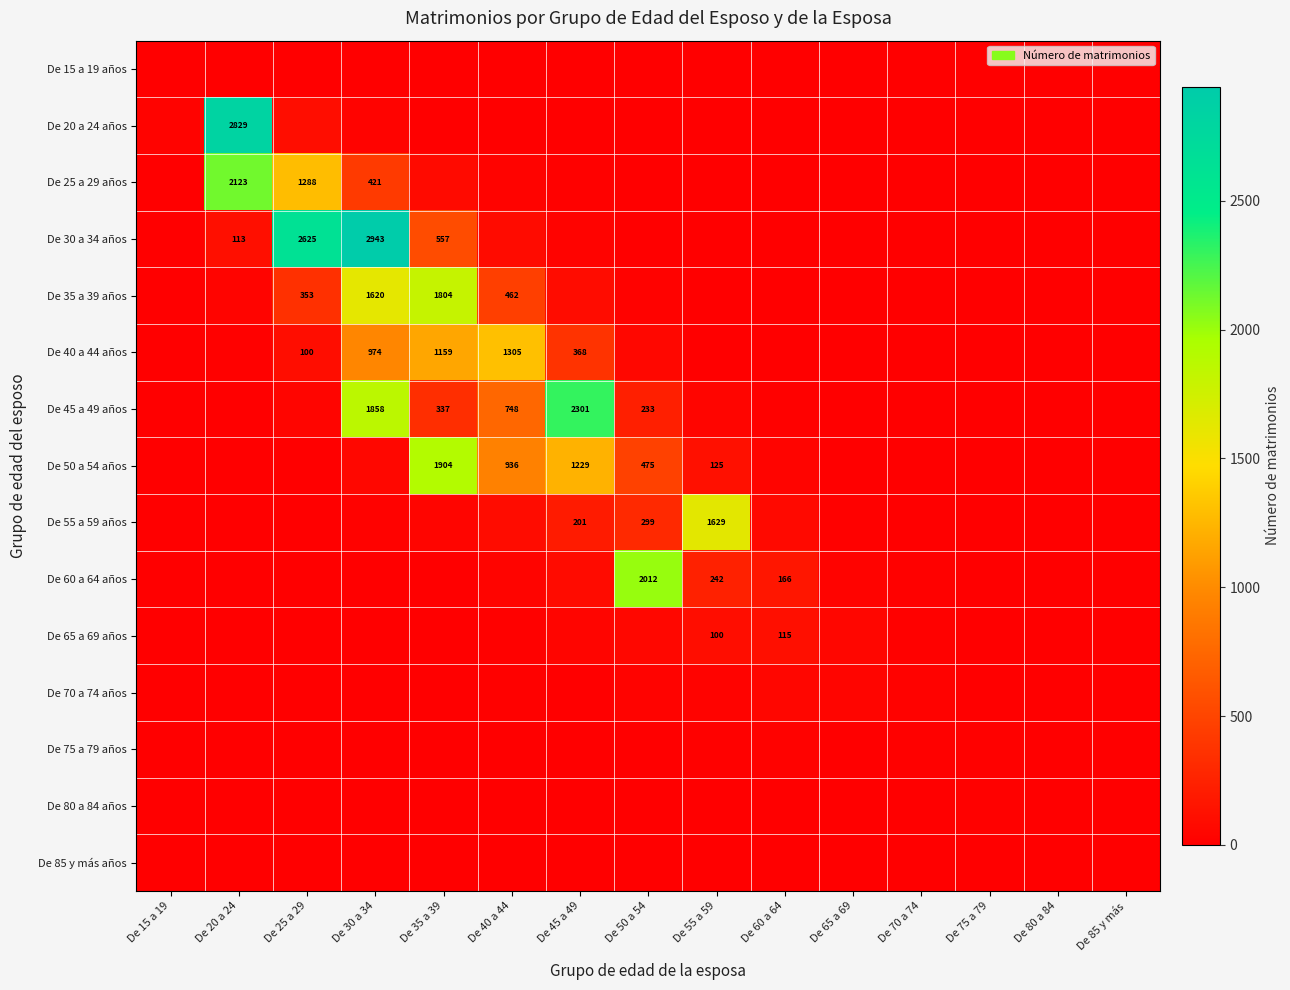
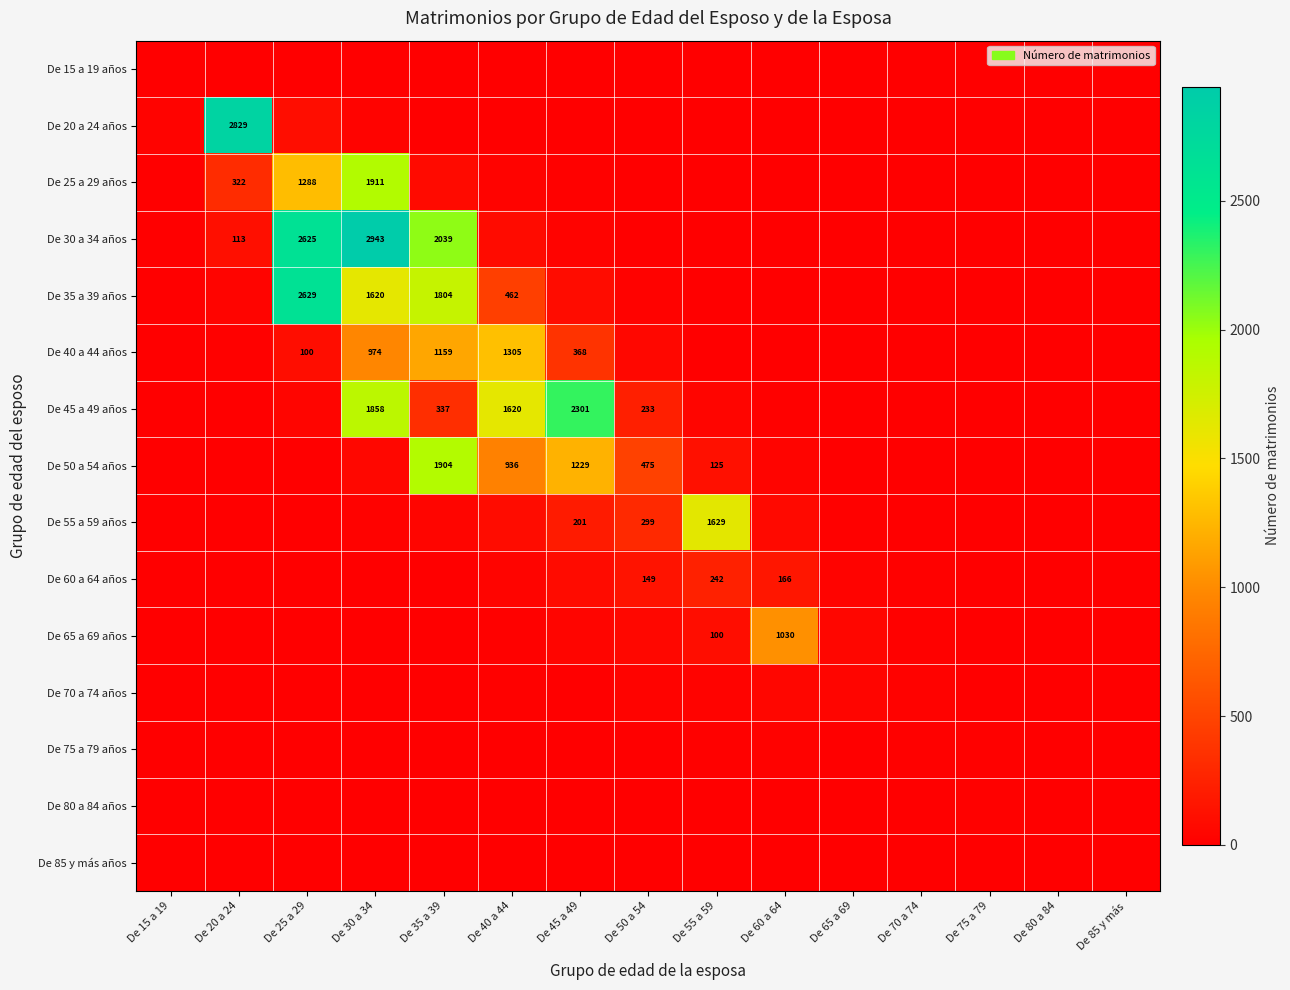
  {
    "De 20 a 24 años": {
      "De 20 a 24": 2829
    },
    "De 25 a 29 años": {
-     "De 20 a 24": 2123,
+     "De 20 a 24": 322,
      "De 25 a 29": 1288,
-     "De 30 a 34": 421
+     "De 30 a 34": 1911
    },
    "De 30 a 34 años": {
      "De 20 a 24": 113,
      "De 25 a 29": 2625,
      "De 30 a 34": 2943,
-     "De 35 a 39": 557
+     "De 35 a 39": 2039
    },
    "De 35 a 39 años": {
-     "De 25 a 29": 353,
+     "De 25 a 29": 2629,
      "De 30 a 34": 1620,
      "De 35 a 39": 1804,
      "De 40 a 44": 462
    },
    "De 40 a 44 años": {
      "De 25 a 29": 100,
      "De 30 a 34": 974,
      "De 35 a 39": 1159,
      "De 40 a 44": 1305,
      "De 45 a 49": 368
    },
    "De 45 a 49 años": {
      "De 30 a 34": 1858,
      "De 35 a 39": 337,
-     "De 40 a 44": 748,
+     "De 40 a 44": 1620,
      "De 45 a 49": 2301,
      "De 50 a 54": 233
    },
    "De 50 a 54 años": {
      "De 35 a 39": 1904,
      "De 40 a 44": 936,
      "De 45 a 49": 1229,
      "De 50 a 54": 475,
      "De 55 a 59": 125
    },
    "De 55 a 59 años": {
      "De 45 a 49": 201,
      "De 50 a 54": 299,
      "De 55 a 59": 1629
    },
    "De 60 a 64 años": {
-     "De 50 a 54": 2012,
+     "De 50 a 54": 149,
      "De 55 a 59": 242,
      "De 60 a 64": 166
    },
    "De 65 a 69 años": {
      "De 55 a 59": 100,
-     "De 60 a 64": 115
+     "De 60 a 64": 1030
    }
  }
